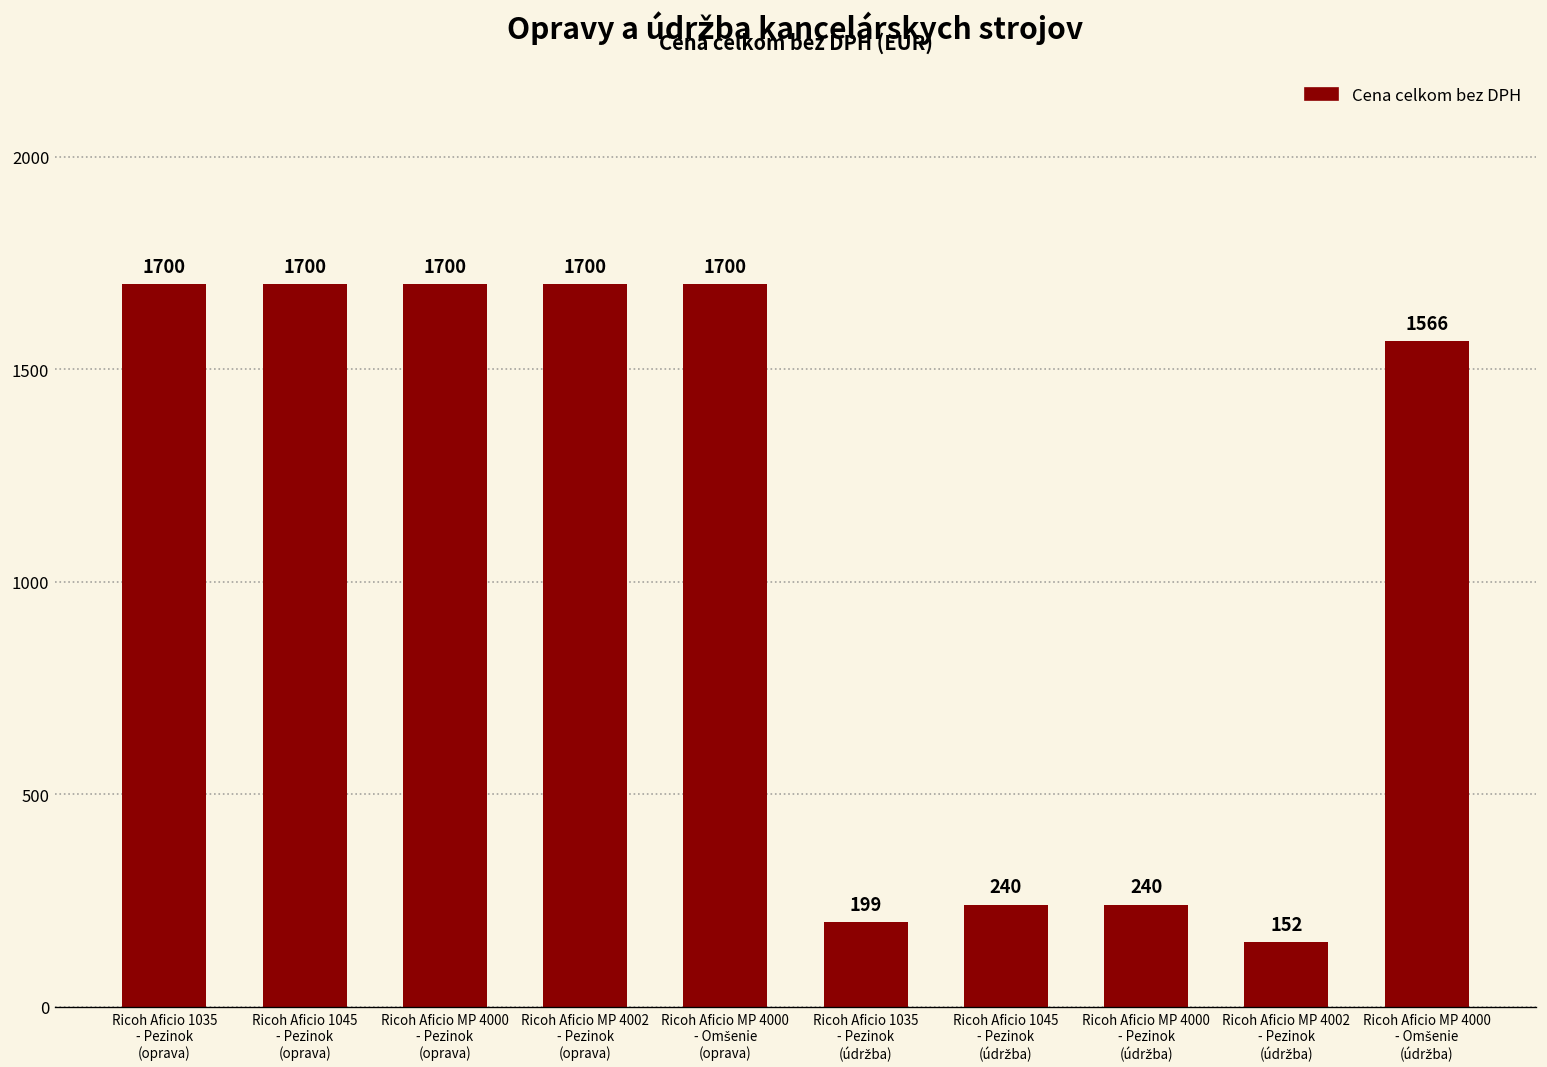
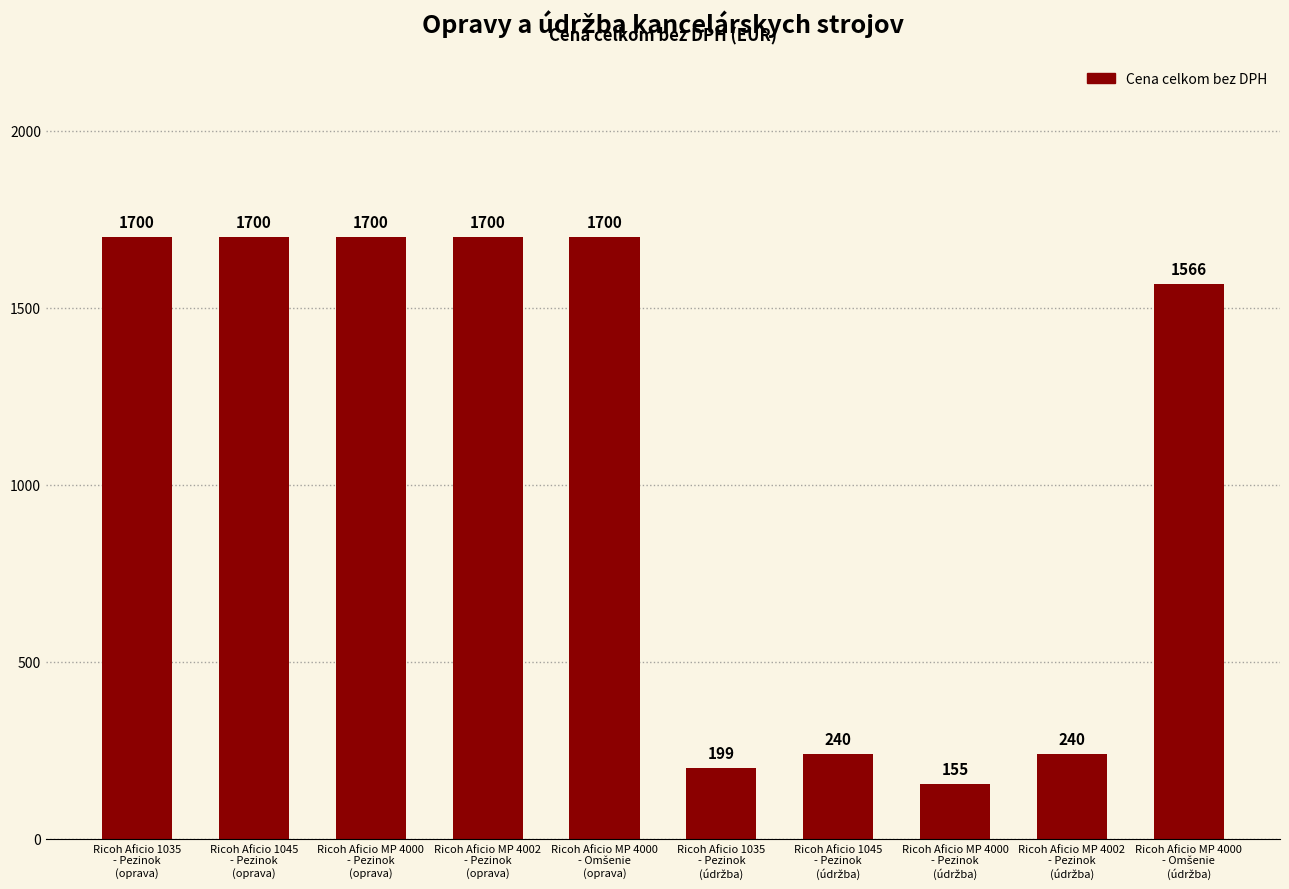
  {
    "Ricoh Aficio 1035 - Pezinok (oprava)": 1700,
    "Ricoh Aficio 1045 - Pezinok (oprava)": 1700,
    "Ricoh Aficio MP 4000 - Pezinok (oprava)": 1700,
    "Ricoh Aficio MP 4002 - Pezinok (oprava)": 1700,
    "Ricoh Aficio MP 4000 - Omšenie (oprava)": 1700,
    "Ricoh Aficio 1035 - Pezinok (údržba)": 199,
    "Ricoh Aficio 1045 - Pezinok (údržba)": 240,
-   "Ricoh Aficio MP 4000 - Pezinok (údržba)": 240,
-   "Ricoh Aficio MP 4002 - Pezinok (údržba)": 152,
+   "Ricoh Aficio MP 4000 - Pezinok (údržba)": 155,
+   "Ricoh Aficio MP 4002 - Pezinok (údržba)": 240,
    "Ricoh Aficio MP 4000 - Omšenie (údržba)": 1566
  }
